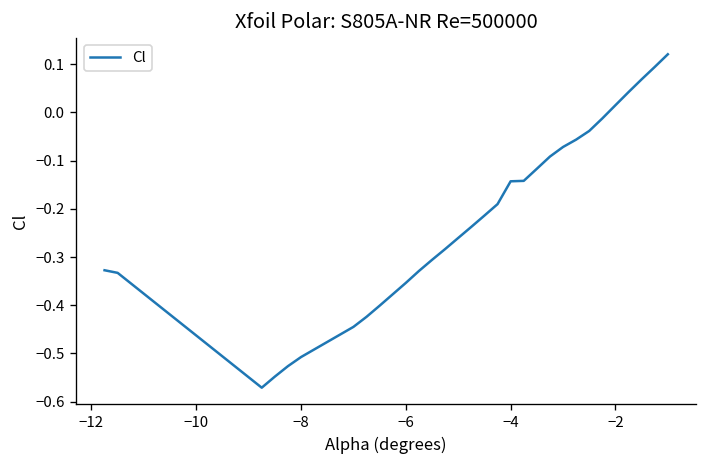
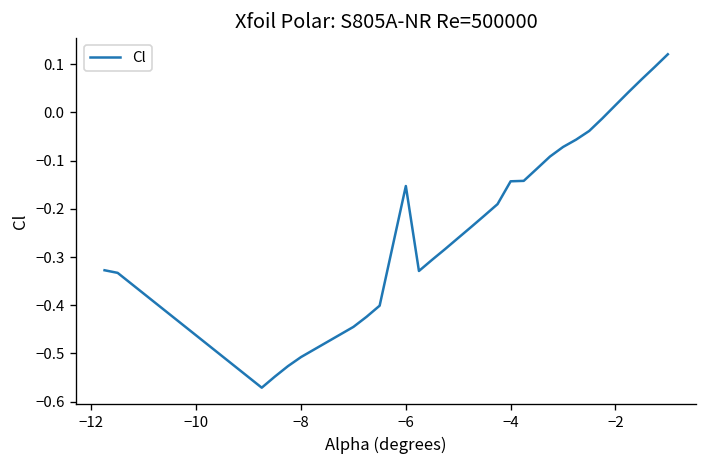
  {
    "−8": -0.51,
-   "−6": -0.35,
+   "−6": -0.15,
    "−4": -0.14,
    "−2": 0.02
  }
